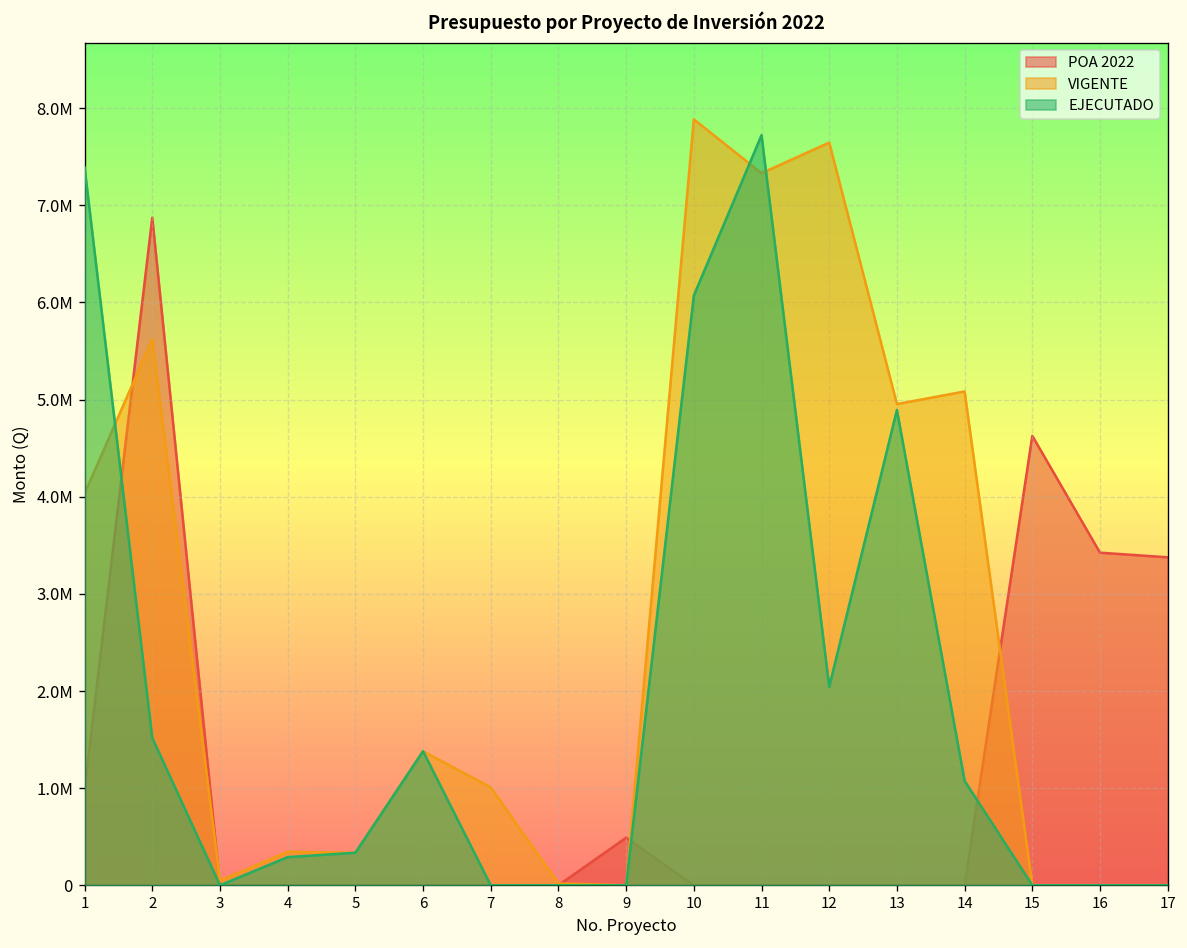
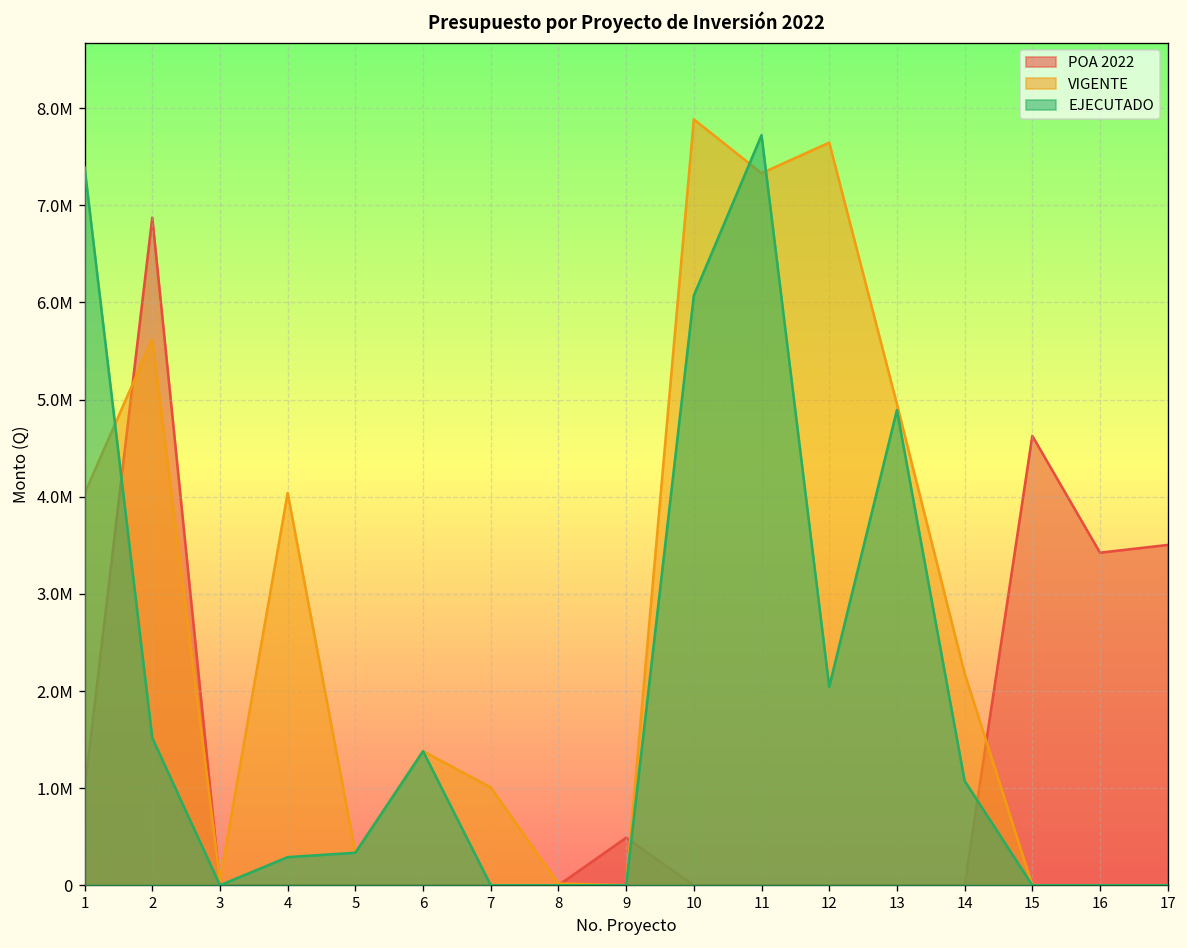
  {
    "POA 2022": {
      "1": 1000000,
      "2": 6900000,
      "4": 0,
      "5": 0,
      "6": 0,
      "9": 500000,
      "10": 0,
      "11": 0,
      "12": 0,
      "13": 0,
      "14": 0,
      "15": 4600000,
      "16": 3400000,
-     "17": 3400000
+     "17": 3500000
    },
    "VIGENTE": {
      "1": 4000000,
      "2": 5600000,
      "3": 0,
-     "4": 300000,
+     "4": 4000000,
      "7": 1000000,
      "10": 7900000,
      "11": 7300000,
      "12": 7600000,
      "13": 5000000,
-     "14": 5100000
+     "14": 2200000
    },
    "EJECUTADO": {
      "1": 7400000,
      "2": 1500000,
      "4": 300000,
      "10": 6100000,
      "11": 7700000,
      "12": 2000000,
      "13": 4900000,
      "14": 1100000
    }
  }
